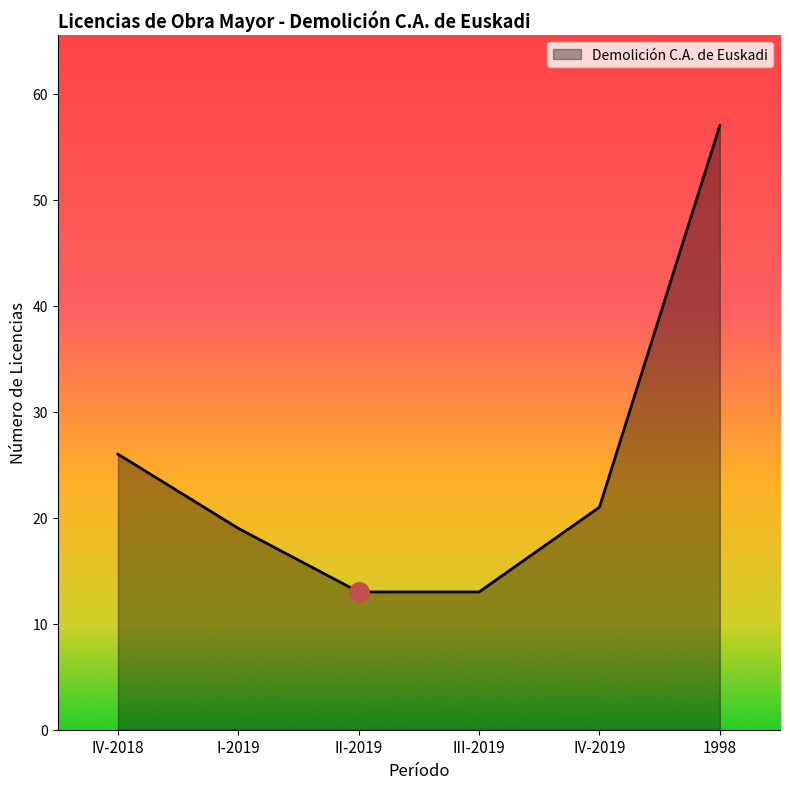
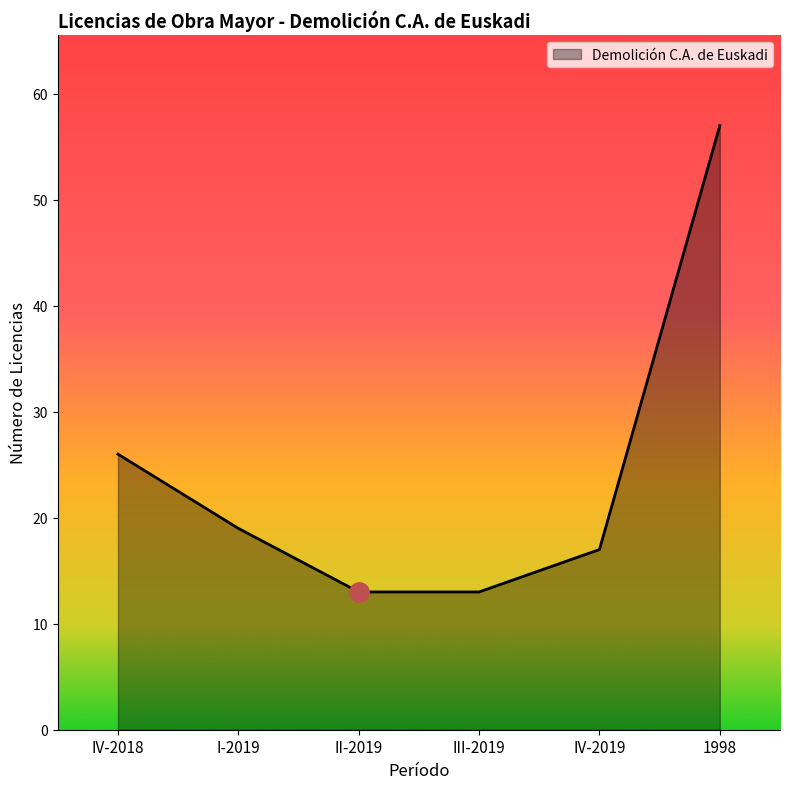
  {
    "Demolición C.A. de Euskadi": {
      "IV-2018": 26,
      "I-2019": 19,
      "III-2019": 13,
-     "IV-2019": 21,
+     "IV-2019": 17,
      "1998": 57
    }
  }
